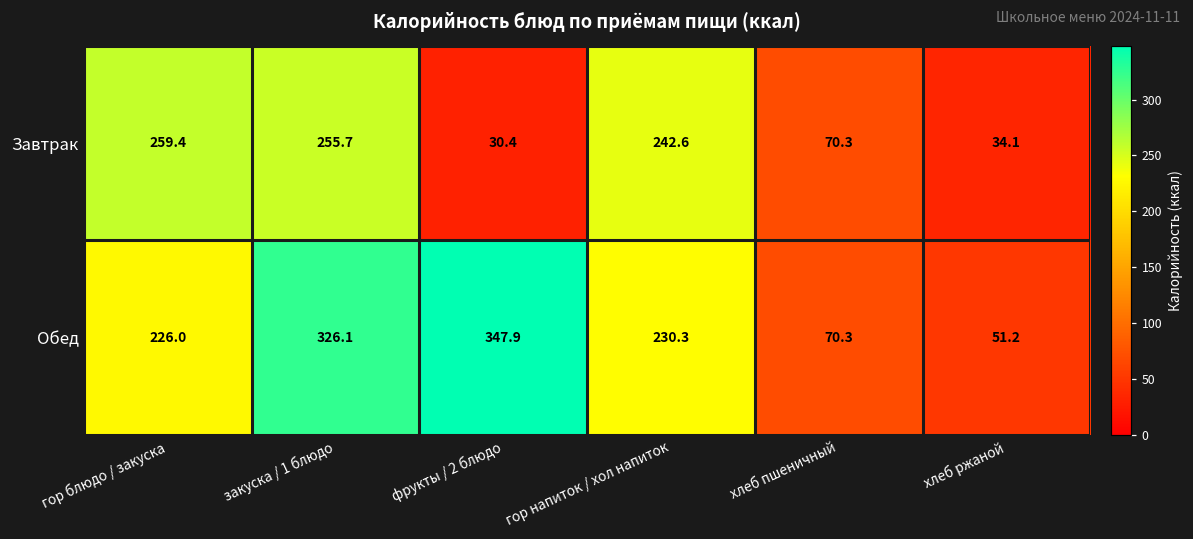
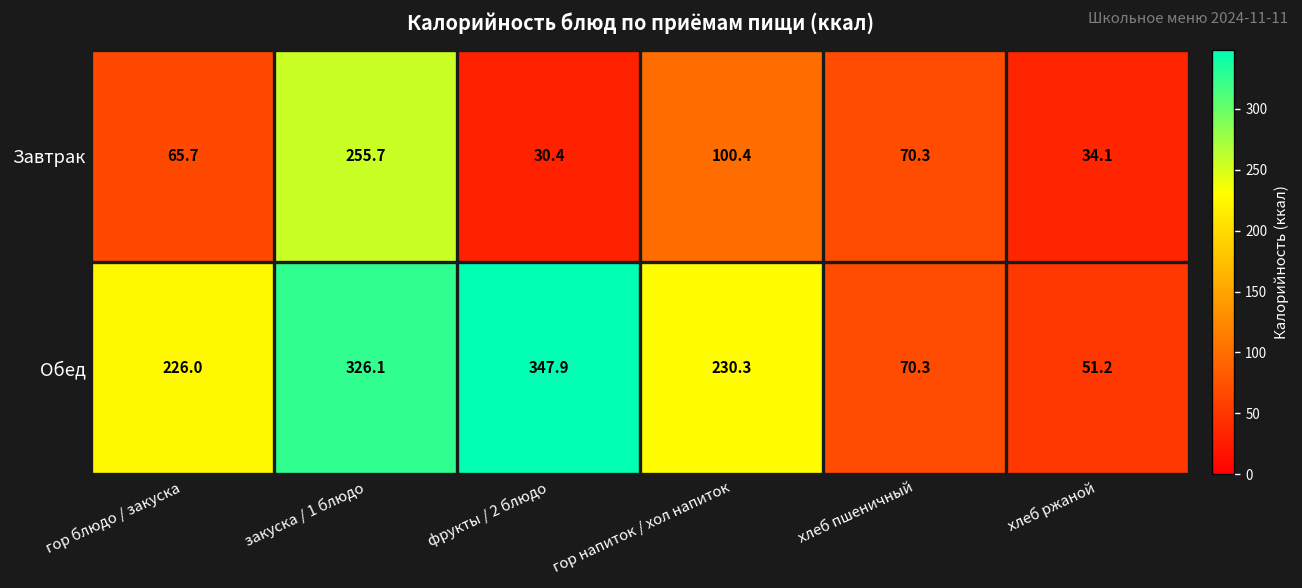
  {
    "Завтрак": {
-     "гор блюдо / закуска": 259.4,
+     "гор блюдо / закуска": 65.7,
      "закуска / 1 блюдо": 255.7,
      "фрукты / 2 блюдо": 30.4,
-     "гор напиток / хол напиток": 242.6,
+     "гор напиток / хол напиток": 100.4,
      "хлеб пшеничный": 70.3,
      "хлеб ржаной": 34.1
    },
    "Обед": {
      "гор блюдо / закуска": 226.0,
      "закуска / 1 блюдо": 326.1,
      "фрукты / 2 блюдо": 347.9,
      "гор напиток / хол напиток": 230.3,
      "хлеб пшеничный": 70.3,
      "хлеб ржаной": 51.2
    }
  }
